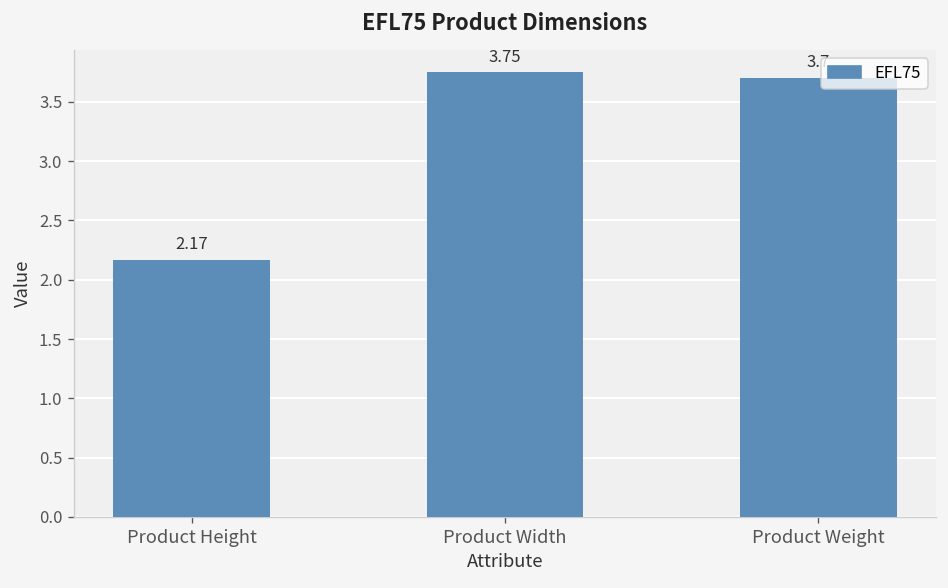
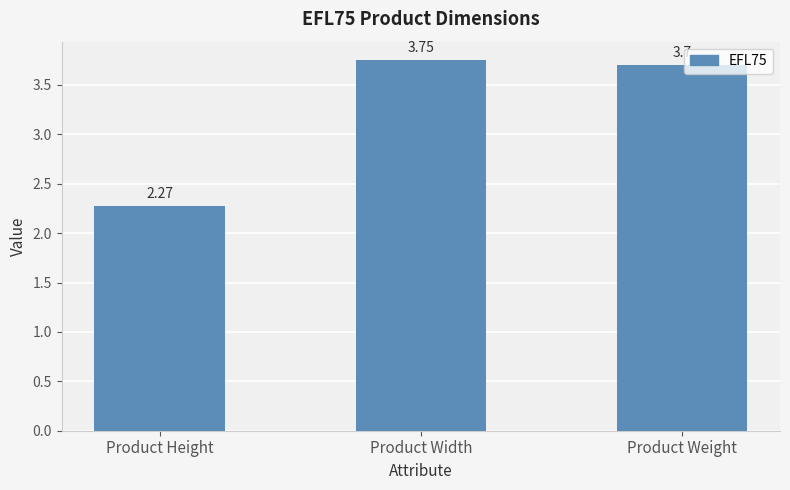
  {
-   "Product Height": 2.17,
+   "Product Height": 2.27,
    "Product Width": 3.75
  }
